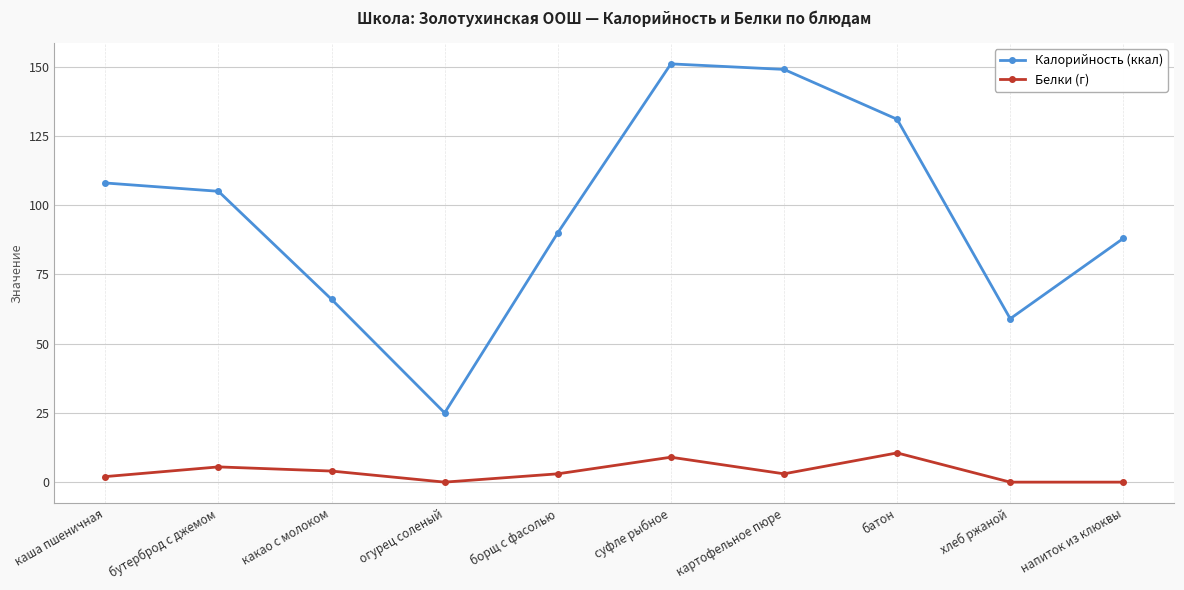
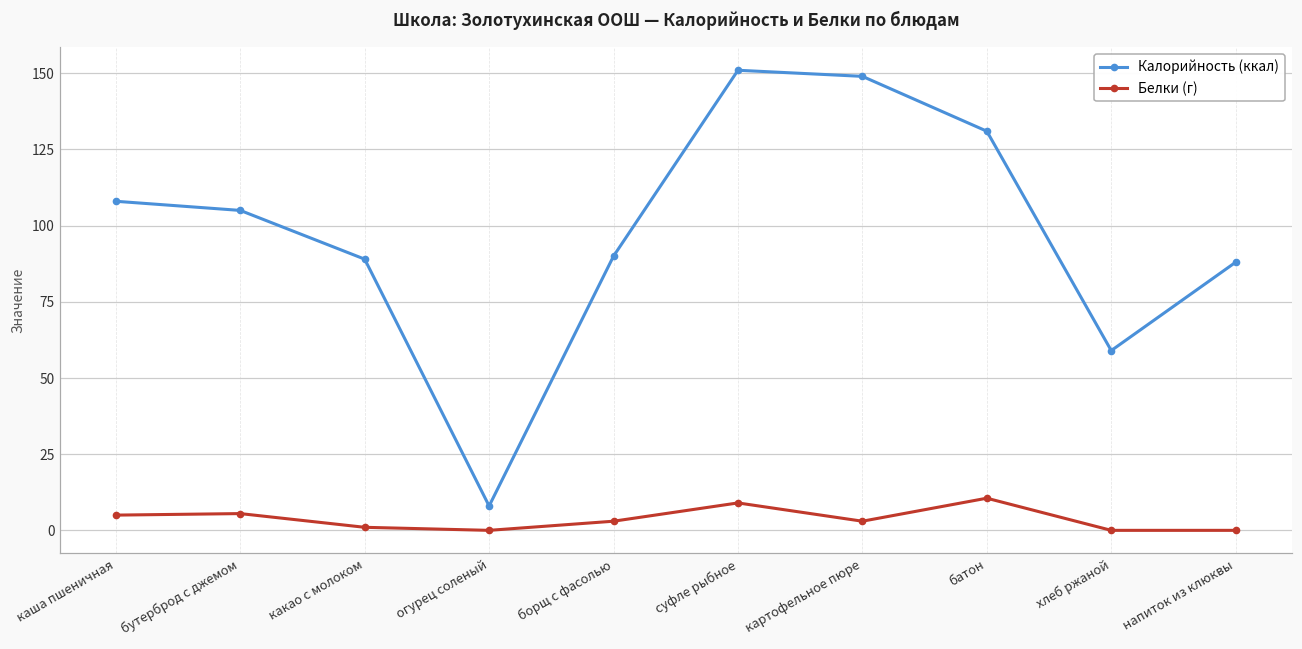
  {
    "Калорийность (ккал)": {
      "каша пшеничная": 108,
      "бутерброд с джемом": 105,
-     "какао с молоком": 66,
-     "огурец соленый": 25,
+     "какао с молоком": 89,
+     "огурец соленый": 8,
      "борщ с фасолью": 90,
      "суфле рыбное": 151,
      "картофельное пюре": 149,
      "батон": 131,
      "хлеб ржаной": 59,
      "напиток из клюквы": 88
    },
    "Белки (г)": {
-     "каша пшеничная": 2,
+     "каша пшеничная": 5,
      "бутерброд с джемом": 6,
-     "какао с молоком": 4,
+     "какао с молоком": 1,
      "огурец соленый": 0,
      "борщ с фасолью": 3,
      "суфле рыбное": 9,
      "картофельное пюре": 3,
      "батон": 11,
      "хлеб ржаной": 0,
      "напиток из клюквы": 0
    }
  }
